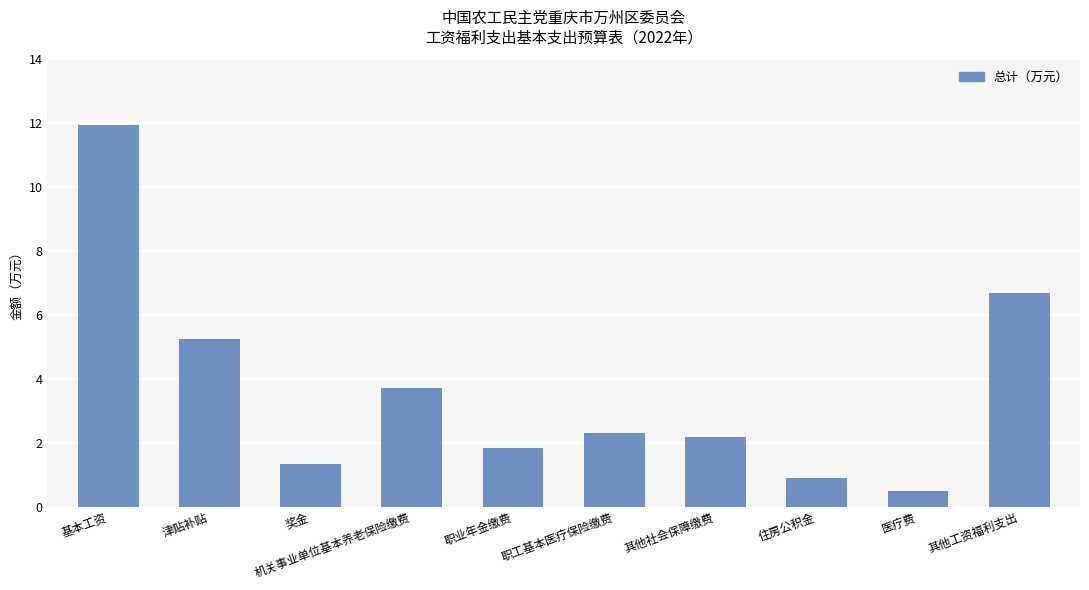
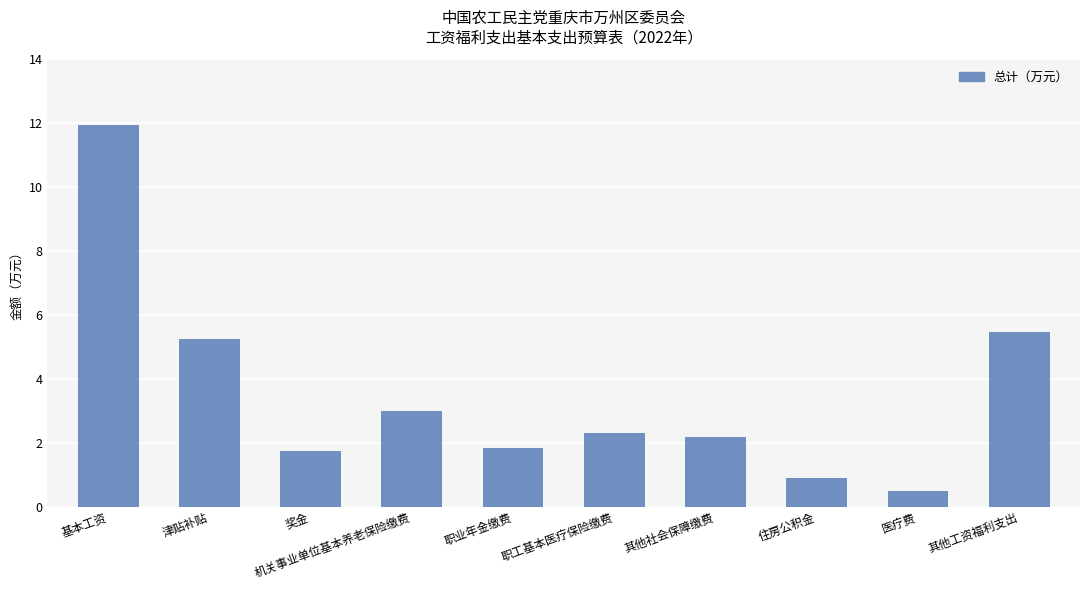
  {
    "基本工资": 11.9,
    "津贴补贴": 5.2,
-   "奖金": 1.3,
-   "机关事业单位基本养老保险缴费": 3.7,
+   "奖金": 1.7,
+   "机关事业单位基本养老保险缴费": 3.0,
    "职业年金缴费": 1.9,
    "职工基本医疗保险缴费": 2.3,
    "其他社会保障缴费": 2.2,
    "住房公积金": 0.9,
    "医疗费": 0.5,
-   "其他工资福利支出": 6.7
+   "其他工资福利支出": 5.5
  }
